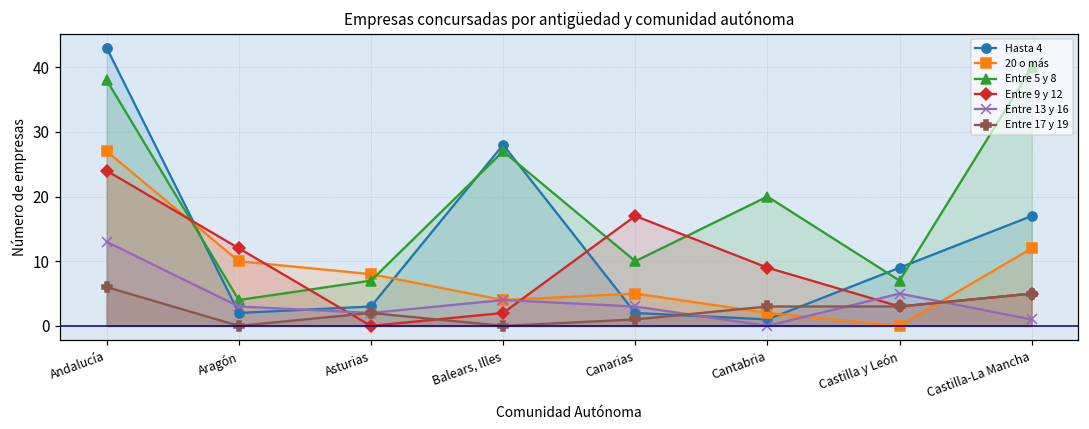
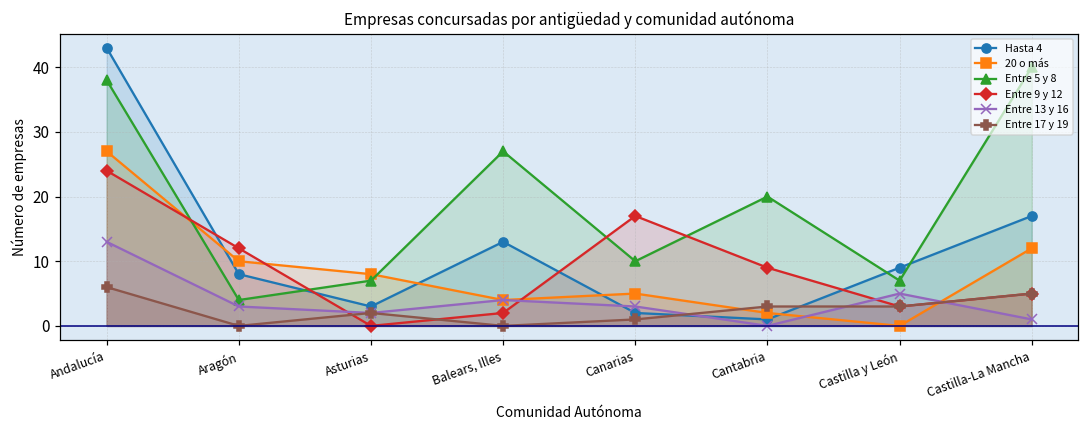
  {
    "Hasta 4": {
      "Andalucía": 43,
-     "Aragón": 2,
+     "Aragón": 8,
      "Asturias": 3,
-     "Balears, Illes": 28,
+     "Balears, Illes": 13,
      "Canarias": 2,
      "Cantabria": 1,
      "Castilla y León": 9,
      "Castilla-La Mancha": 17
    },
    "20 o más": {
      "Andalucía": 27,
      "Aragón": 10,
      "Asturias": 8,
      "Canarias": 5,
      "Cantabria": 2,
      "Castilla y León": 0,
      "Castilla-La Mancha": 12
    },
    "Entre 5 y 8": {
      "Andalucía": 38,
      "Aragón": 4,
      "Asturias": 7,
      "Balears, Illes": 27,
      "Canarias": 10,
      "Cantabria": 20,
      "Castilla y León": 7
    },
    "Entre 9 y 12": {
      "Andalucía": 24,
      "Aragón": 12,
      "Asturias": 0,
      "Balears, Illes": 2,
      "Canarias": 17,
      "Cantabria": 9
    },
    "Entre 13 y 16": {
      "Andalucía": 13,
      "Aragón": 3,
      "Canarias": 3,
      "Cantabria": 0,
      "Castilla y León": 5,
      "Castilla-La Mancha": 1
    },
    "Entre 17 y 19": {
      "Andalucía": 6,
      "Aragón": 0,
      "Balears, Illes": 0,
      "Canarias": 1,
      "Cantabria": 3
    }
  }
